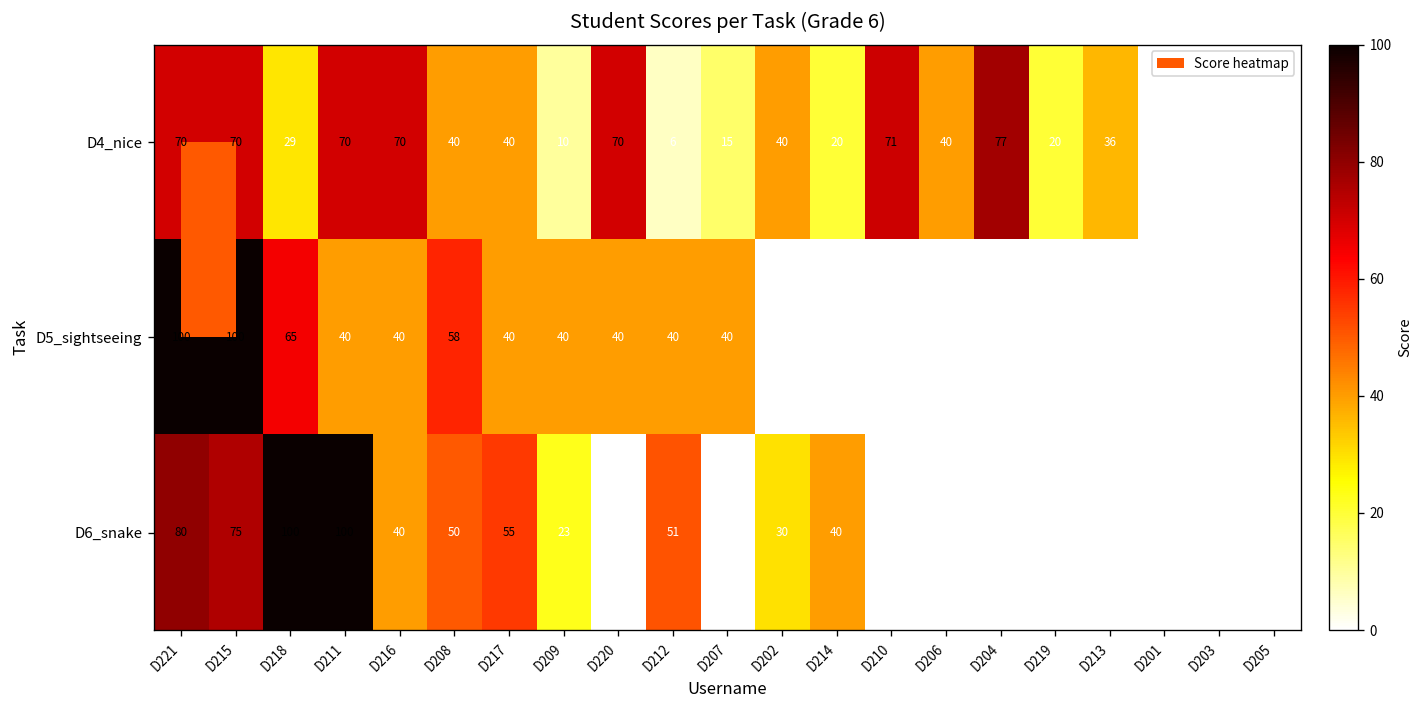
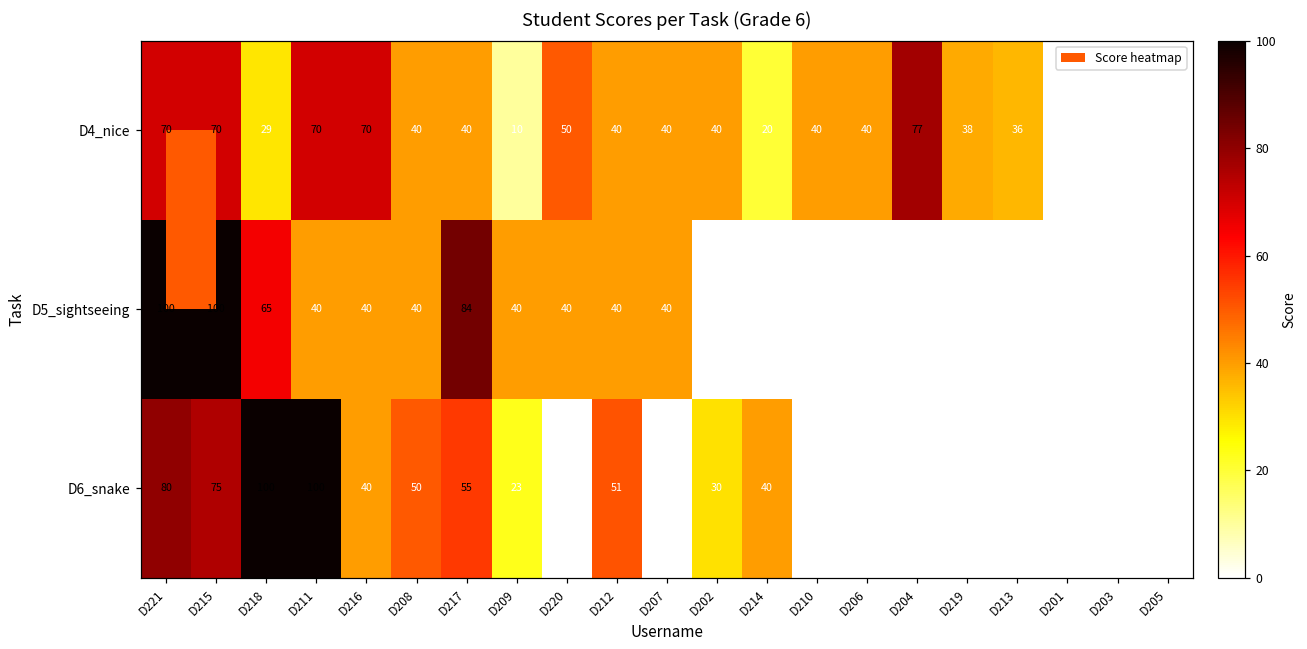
  {
    "D4_nice": {
      "D218": 29,
      "D211": 70,
      "D216": 70,
      "D208": 40,
      "D217": 40,
      "D209": 10,
-     "D220": 70,
-     "D212": 6,
-     "D207": 15,
+     "D220": 50,
+     "D212": 40,
+     "D207": 40,
      "D202": 40,
      "D214": 20,
-     "D210": 71,
+     "D210": 40,
      "D206": 40,
      "D204": 77,
-     "D219": 20,
+     "D219": 38,
      "D213": 36
    },
    "D5_sightseeing": {
      "D218": 65,
      "D211": 40,
      "D216": 40,
-     "D208": 58,
-     "D217": 40,
+     "D208": 40,
+     "D217": 84,
      "D209": 40,
      "D220": 40,
      "D212": 40,
      "D207": 40
    },
    "D6_snake": {
      "D221": 80,
      "D215": 75,
      "D216": 40,
      "D208": 50,
      "D217": 55,
      "D209": 23,
      "D212": 51,
      "D202": 30,
      "D214": 40
    }
  }
